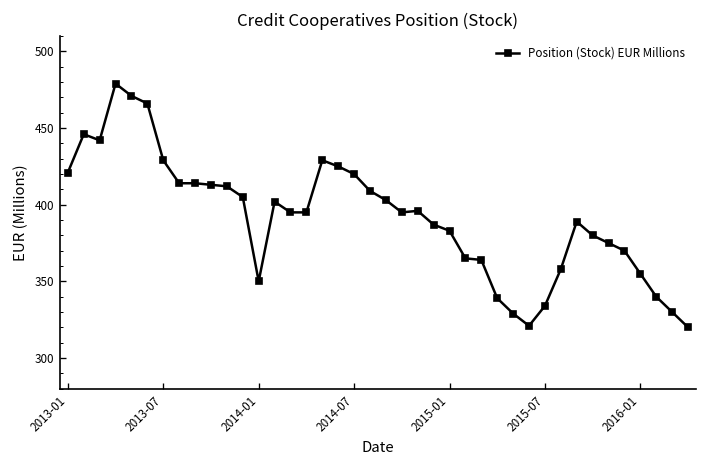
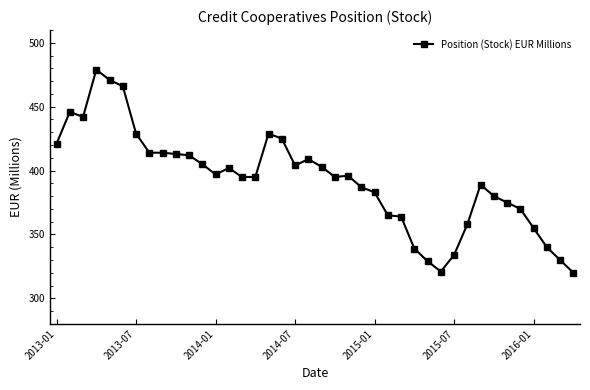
  {
    "2013-01": 421,
    "2013-07": 429,
-   "2014-01": 350,
-   "2014-07": 420,
+   "2014-01": 397,
+   "2014-07": 404,
    "2015-01": 383,
    "2015-07": 334,
    "2016-01": 355
  }
